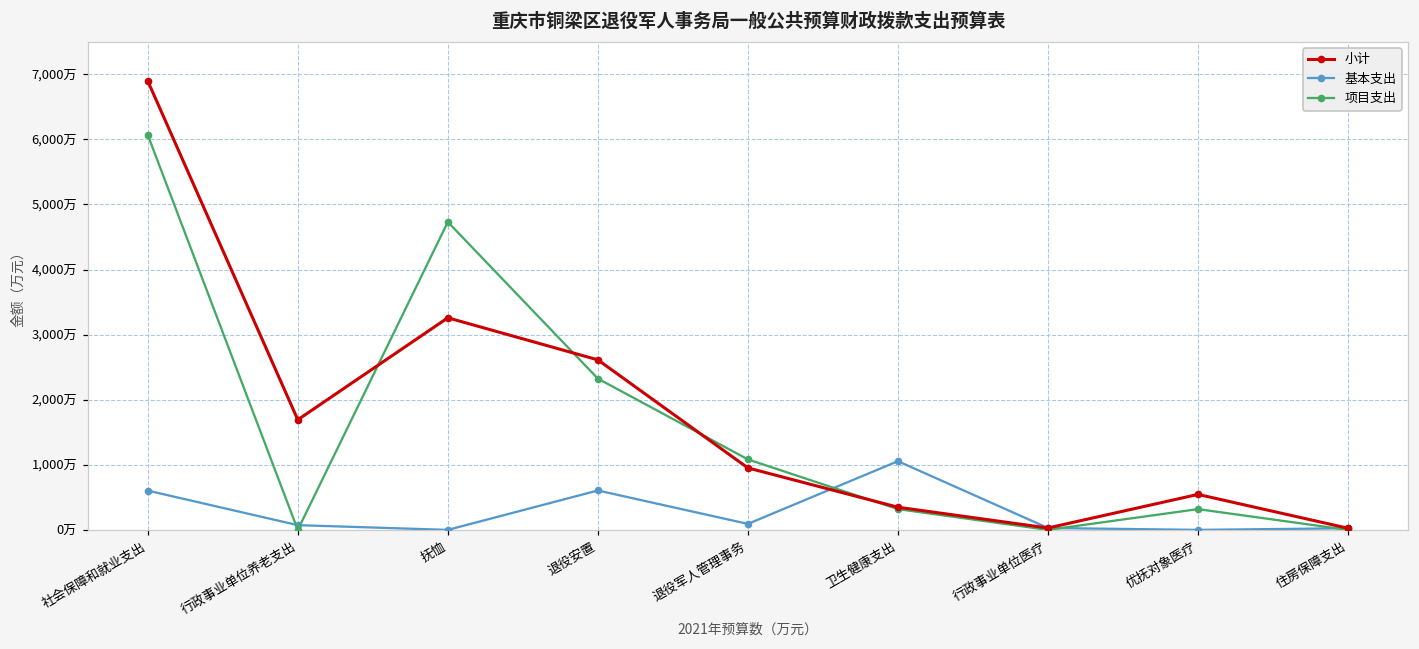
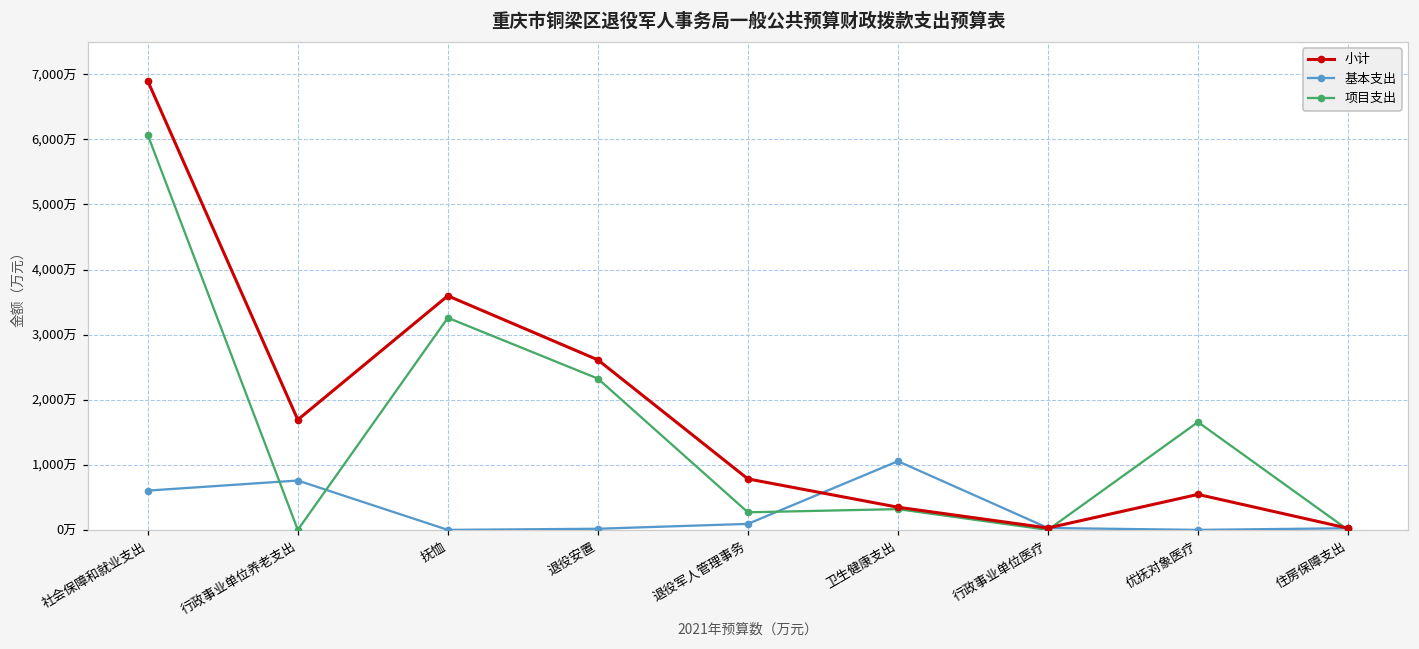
  {
    "小计": {
      "社会保障和就业支出": "6,900万",
      "行政事业单位养老支出": "1,700万",
-     "抚恤": "3,300万",
+     "抚恤": "3,600万",
      "退役安置": "2,600万",
-     "退役军人管理事务": "1,000万",
+     "退役军人管理事务": "800万",
      "优抚对象医疗": "500万"
    },
    "基本支出": {
      "社会保障和就业支出": "600万",
-     "行政事业单位养老支出": "100万",
+     "行政事业单位养老支出": "800万",
      "抚恤": "0万",
-     "退役安置": "600万",
+     "退役安置": "0万",
      "退役军人管理事务": "100万",
      "卫生健康支出": "1,100万",
      "优抚对象医疗": "0万"
    },
    "项目支出": {
      "社会保障和就业支出": "6,100万",
      "行政事业单位养老支出": "0万",
-     "抚恤": "4,700万",
+     "抚恤": "3,300万",
      "退役安置": "2,300万",
-     "退役军人管理事务": "1,100万",
-     "优抚对象医疗": "300万"
+     "退役军人管理事务": "300万",
+     "优抚对象医疗": "1,700万"
    }
  }
